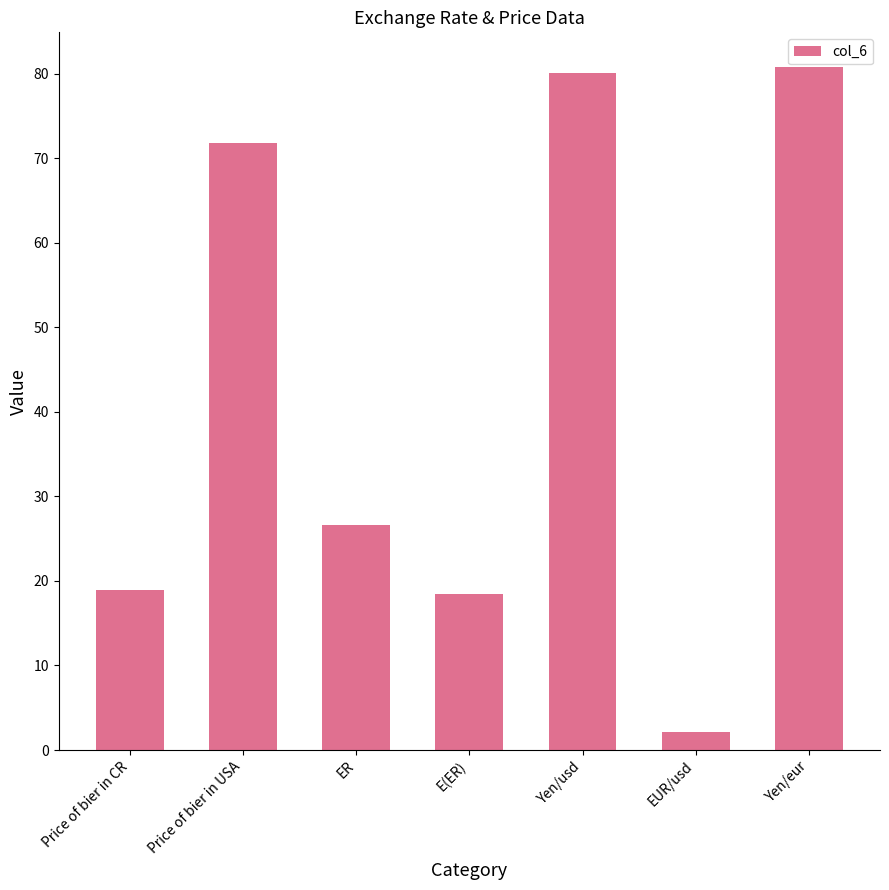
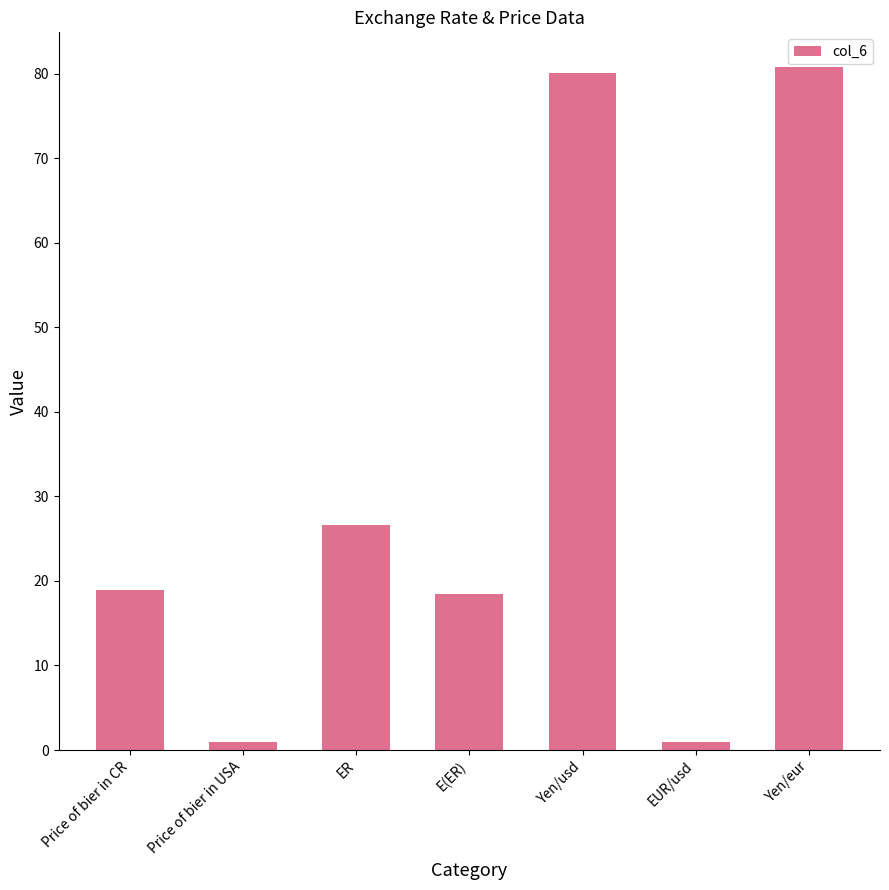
  {
    "Price of bier in CR": 19,
-   "Price of bier in USA": 72,
+   "Price of bier in USA": 1,
    "ER": 27,
    "E(ER)": 18,
    "Yen/usd": 80,
-   "EUR/usd": 2,
+   "EUR/usd": 1,
    "Yen/eur": 81
  }
